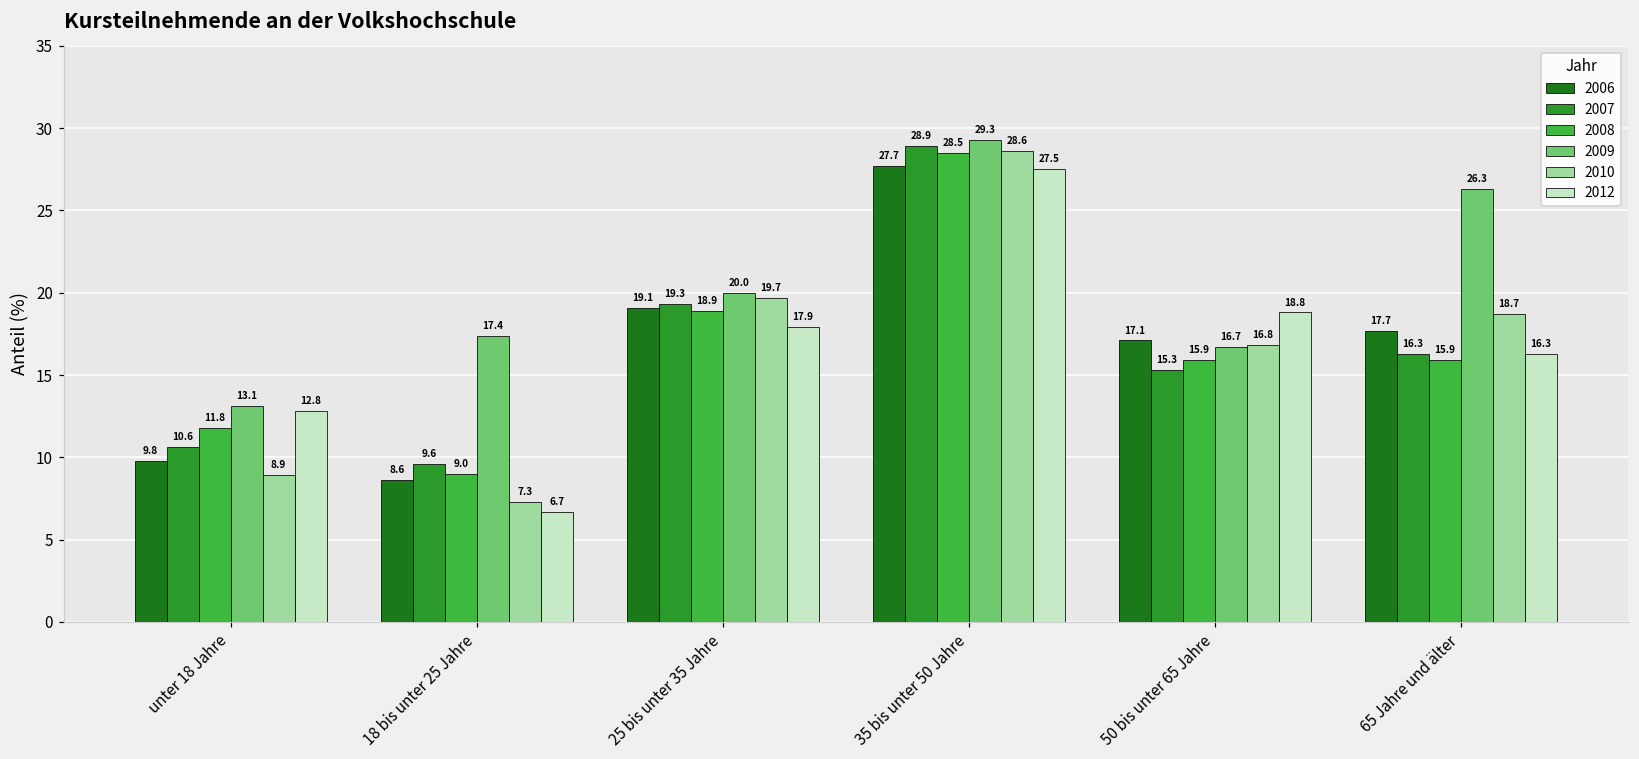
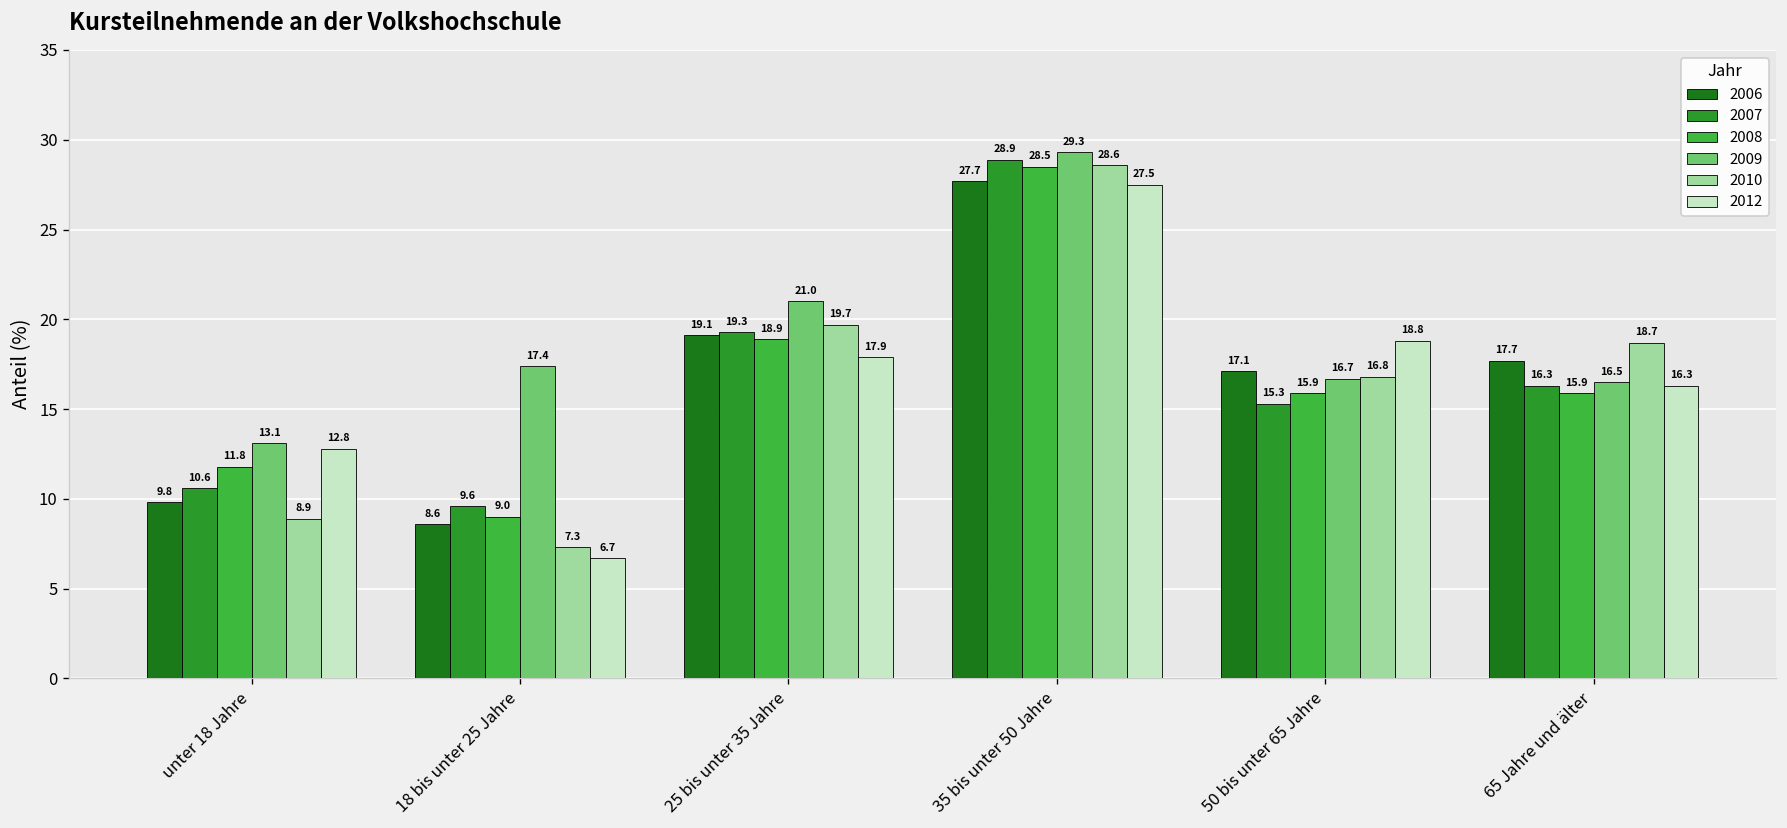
  {
    "2009": {
      "unter 18 Jahre": 13.1,
      "18 bis unter 25 Jahre": 17.4,
-     "25 bis unter 35 Jahre": 20.0,
+     "25 bis unter 35 Jahre": 21.0,
      "35 bis unter 50 Jahre": 29.3,
      "50 bis unter 65 Jahre": 16.7,
-     "65 Jahre und älter": 26.3
+     "65 Jahre und älter": 16.5
    }
  }
